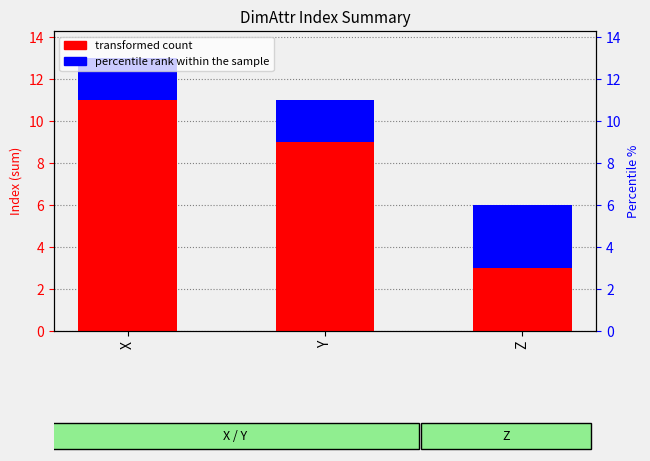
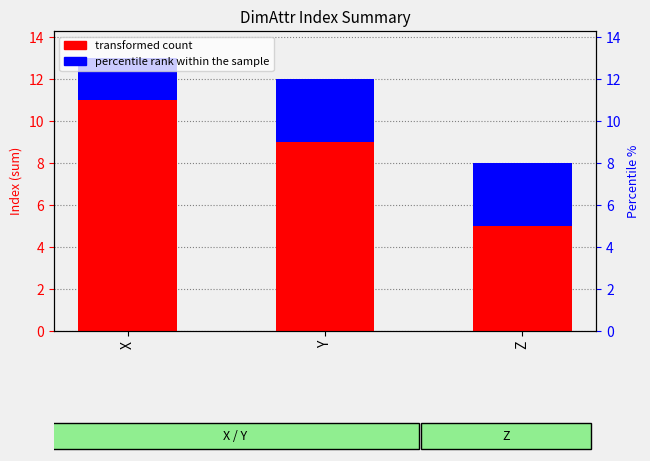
  {
    "transformed count": {
      "X": 11,
      "Y": 9,
-     "Z": 3
+     "Z": 5
    },
    "percentile rank within the sample": {
-     "Y": 2,
+     "Y": 3,
      "Z": 3
    }
  }
